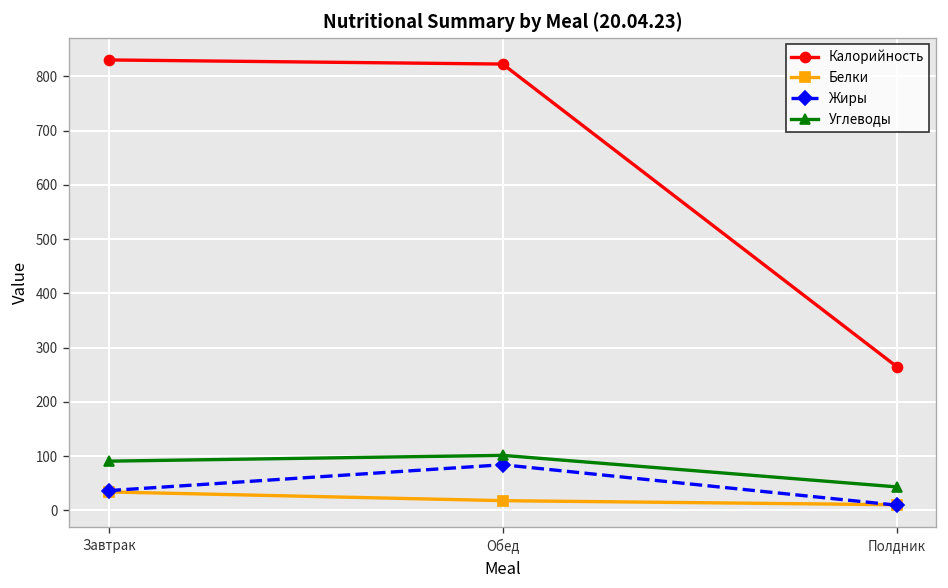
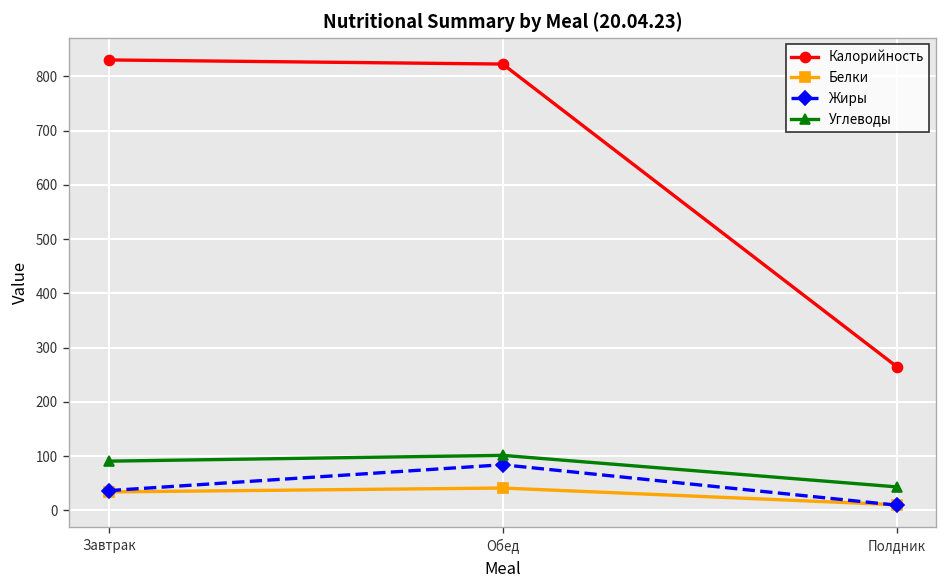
  {
    "Калорийность": {
      "Завтрак": 830,
      "Обед": 820,
      "Полдник": 270
    },
    "Белки": {
-     "Обед": 20
+     "Обед": 40
    },
    "Жиры": {
      "Обед": 80
    },
    "Углеводы": {
      "Завтрак": 90,
      "Обед": 100,
      "Полдник": 40
    }
  }
